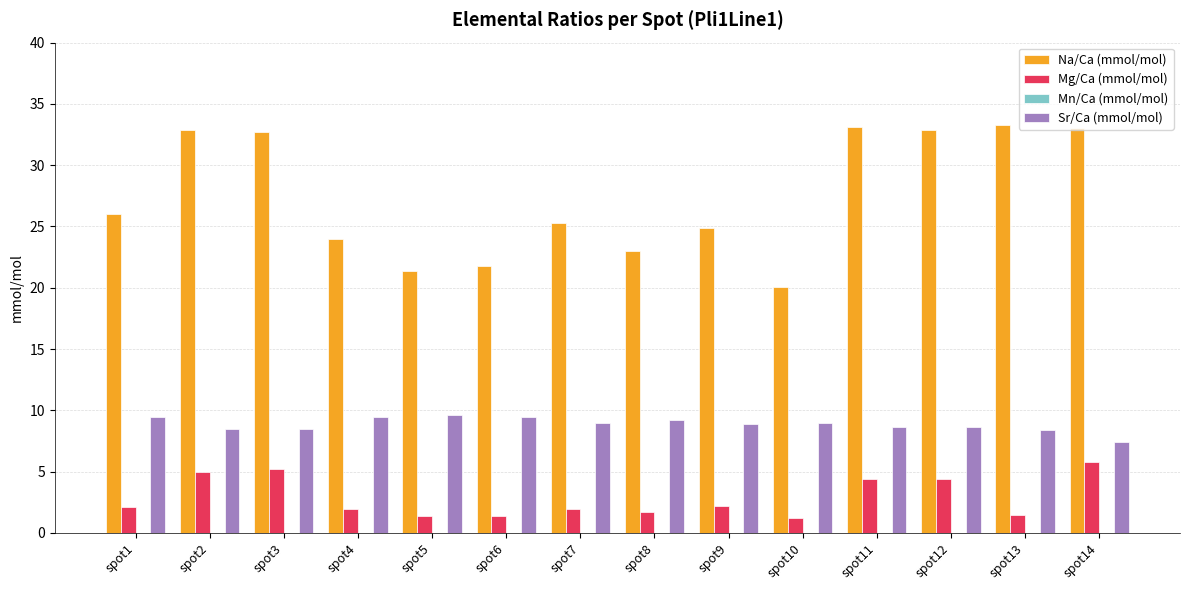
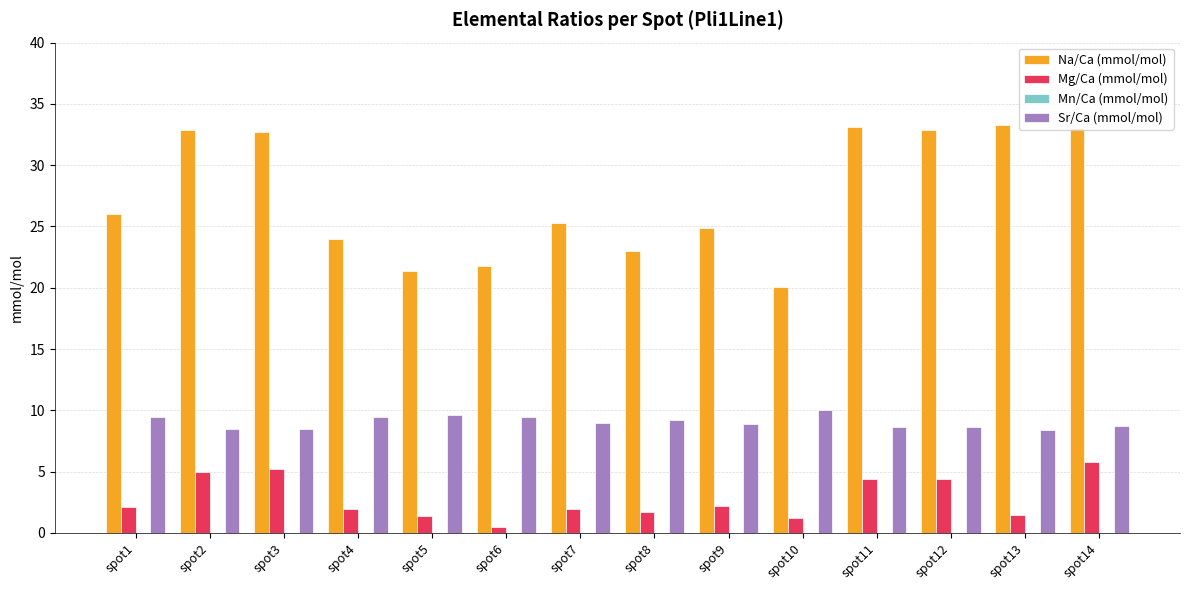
  {
    "Na/Ca (mmol/mol)": {
      "spot1": 26.0,
      "spot2": 32.8,
      "spot3": 32.7,
      "spot4": 24.0,
      "spot5": 21.3,
      "spot6": 21.8,
      "spot7": 25.3,
      "spot8": 23.0,
      "spot9": 24.9,
      "spot10": 20.1,
      "spot11": 33.1,
      "spot12": 32.9,
      "spot13": 33.2
    },
    "Mg/Ca (mmol/mol)": {
      "spot1": 2.1,
      "spot2": 5.0,
      "spot3": 5.2,
      "spot4": 1.9,
      "spot5": 1.4,
-     "spot6": 1.4,
+     "spot6": 0.5,
      "spot7": 2.0,
      "spot8": 1.7,
      "spot9": 2.2,
      "spot10": 1.3,
      "spot11": 4.4,
      "spot12": 4.4,
      "spot13": 1.5,
      "spot14": 5.8
    },
    "Sr/Ca (mmol/mol)": {
      "spot1": 9.5,
      "spot2": 8.5,
      "spot3": 8.5,
      "spot4": 9.4,
      "spot5": 9.6,
      "spot6": 9.4,
      "spot7": 9.0,
      "spot8": 9.2,
      "spot9": 8.9,
-     "spot10": 9.0,
+     "spot10": 10.0,
      "spot11": 8.7,
      "spot12": 8.7,
      "spot13": 8.4,
-     "spot14": 7.4
+     "spot14": 8.8
    }
  }
